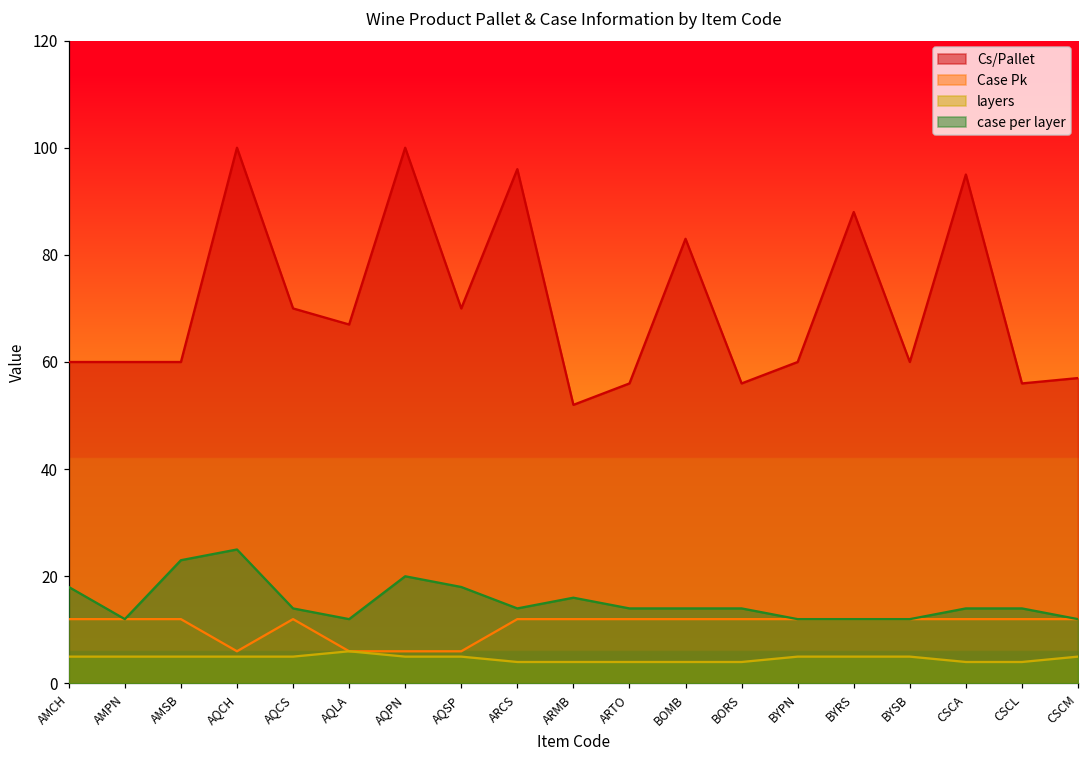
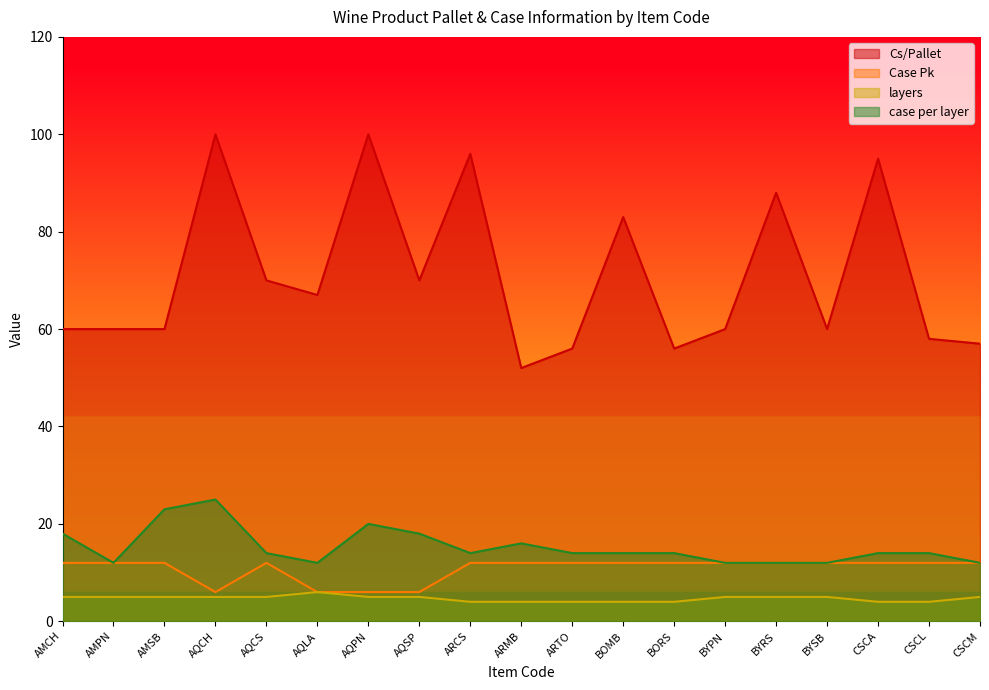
  {
    "Cs/Pallet": {
      "AMCH": 60,
      "AMPN": 60,
      "AMSB": 60,
      "AQCH": 100,
      "AQCS": 70,
      "AQLA": 67,
      "AQPN": 100,
      "AQSP": 70,
      "ARCS": 96,
      "ARMB": 52,
      "ARTO": 56,
      "BOMB": 83,
      "BORS": 56,
      "BYPN": 60,
      "BYRS": 88,
      "BYSB": 60,
      "CSCA": 95,
-     "CSCL": 56,
+     "CSCL": 58,
      "CSCM": 57
    },
    "case per layer": {
      "AMCH": 18,
      "AMSB": 23,
      "AQCH": 25,
      "AQCS": 14,
      "AQLA": 12,
      "AQPN": 20,
      "AQSP": 18,
      "ARCS": 14,
      "ARMB": 16,
      "ARTO": 14,
      "BOMB": 14,
      "BORS": 14,
      "CSCA": 14,
      "CSCL": 14
    }
  }
